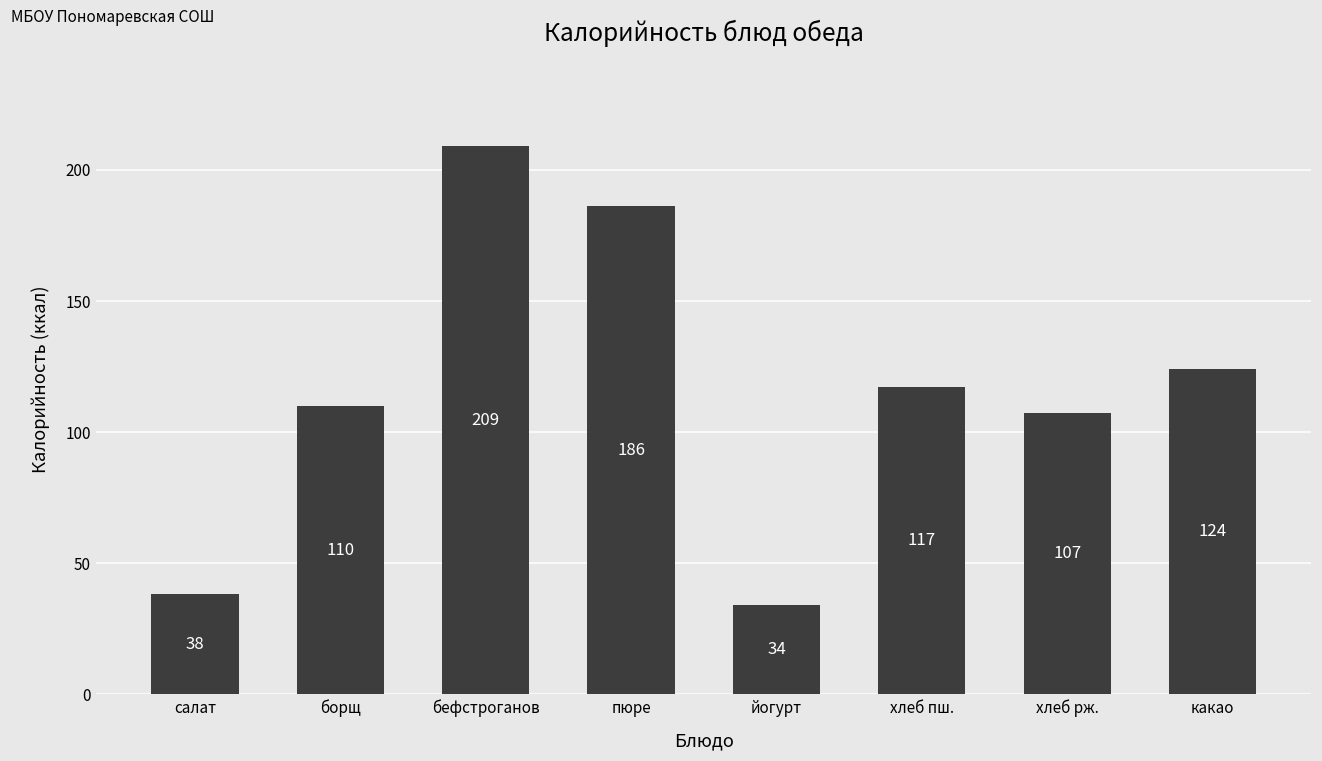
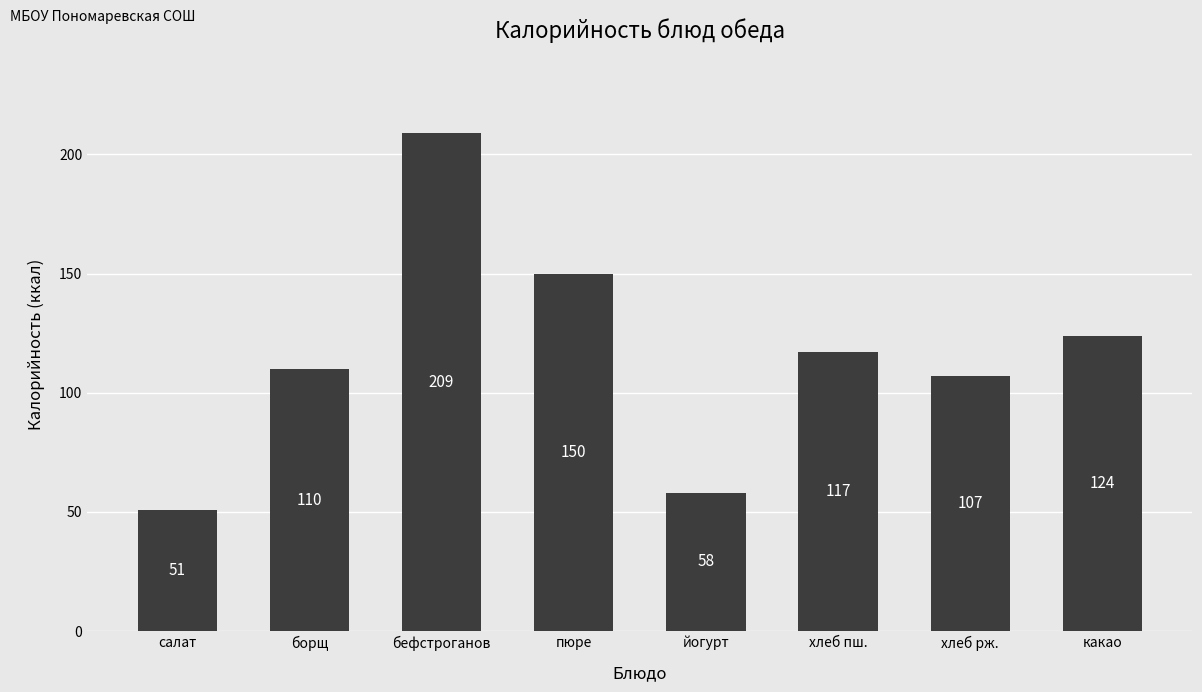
  {
-   "салат": 38,
+   "салат": 51,
    "борщ": 110,
    "бефстроганов": 209,
-   "пюре": 186,
-   "йогурт": 34,
+   "пюре": 150,
+   "йогурт": 58,
    "хлеб пш.": 117,
    "хлеб рж.": 107,
    "какао": 124
  }
